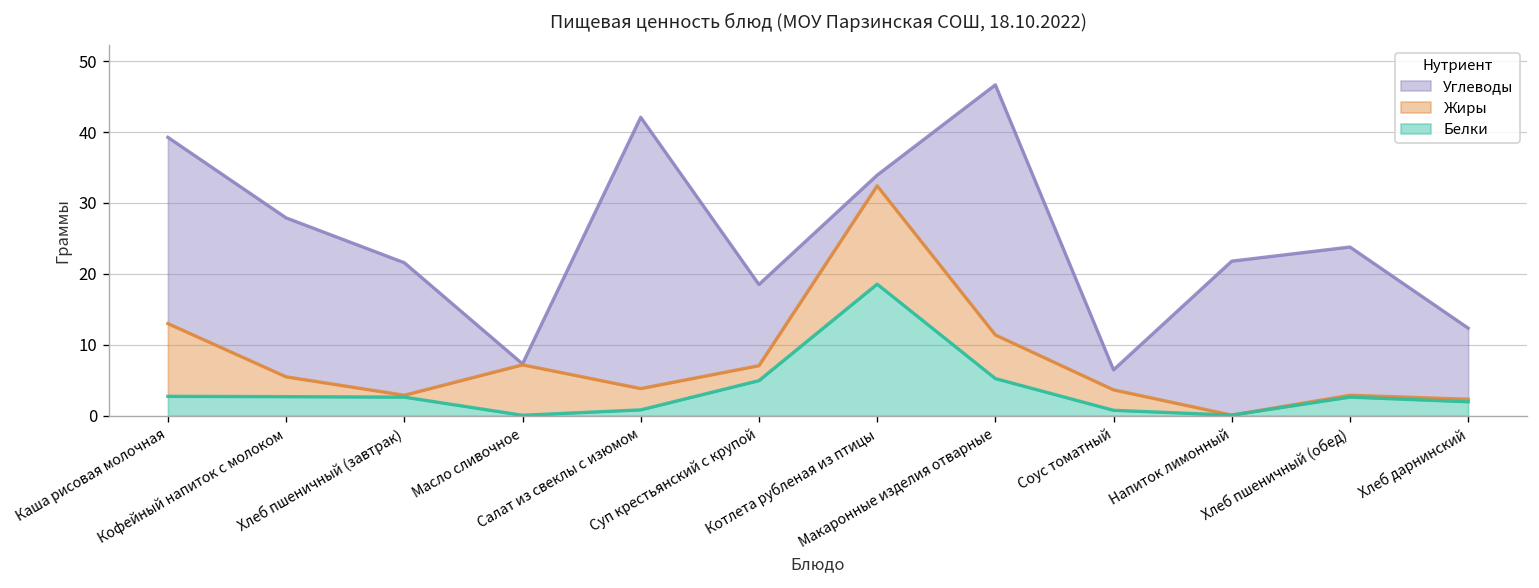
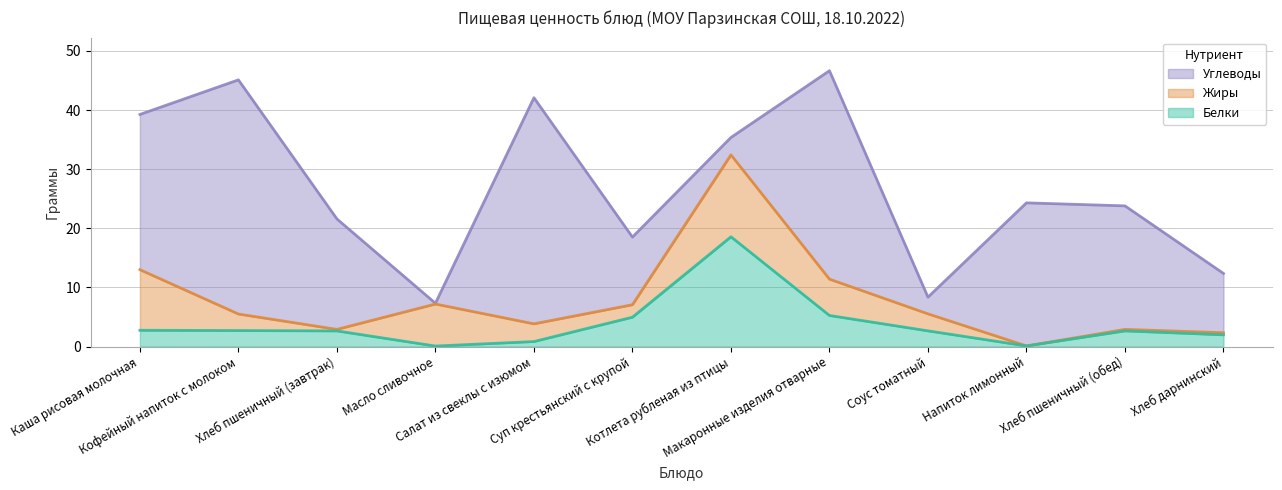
  {
    "Углеводы": {
      "Каша рисовая молочная": 26,
-     "Кофейный напиток с молоком": 22,
+     "Кофейный напиток с молоком": 40,
      "Хлеб пшеничный (завтрак)": 19,
      "Салат из свеклы с изюмом": 38,
      "Суп крестьянский с крупой": 11,
-     "Котлета рубленая из птицы": 2,
+     "Котлета рубленая из птицы": 3,
      "Макаронные изделия отварные": 35,
      "Соус томатный": 3,
-     "Напиток лимонный": 22,
+     "Напиток лимонный": 24,
      "Хлеб пшеничный (обед)": 21,
      "Хлеб дарнинский": 10
    },
    "Жиры": {
      "Каша рисовая молочная": 10,
      "Кофейный напиток с молоком": 3,
      "Салат из свеклы с изюмом": 3,
      "Суп крестьянский с крупой": 2,
      "Котлета рубленая из птицы": 14,
      "Макаронные изделия отварные": 6,
      "Соус томатный": 3
    },
    "Белки": {
      "Каша рисовая молочная": 3,
      "Кофейный напиток с молоком": 3,
      "Масло сливочное": 0,
      "Салат из свеклы с изюмом": 1,
      "Суп крестьянский с крупой": 5,
      "Котлета рубленая из птицы": 19,
      "Макаронные изделия отварные": 5,
-     "Соус томатный": 1
+     "Соус томатный": 3
    }
  }
